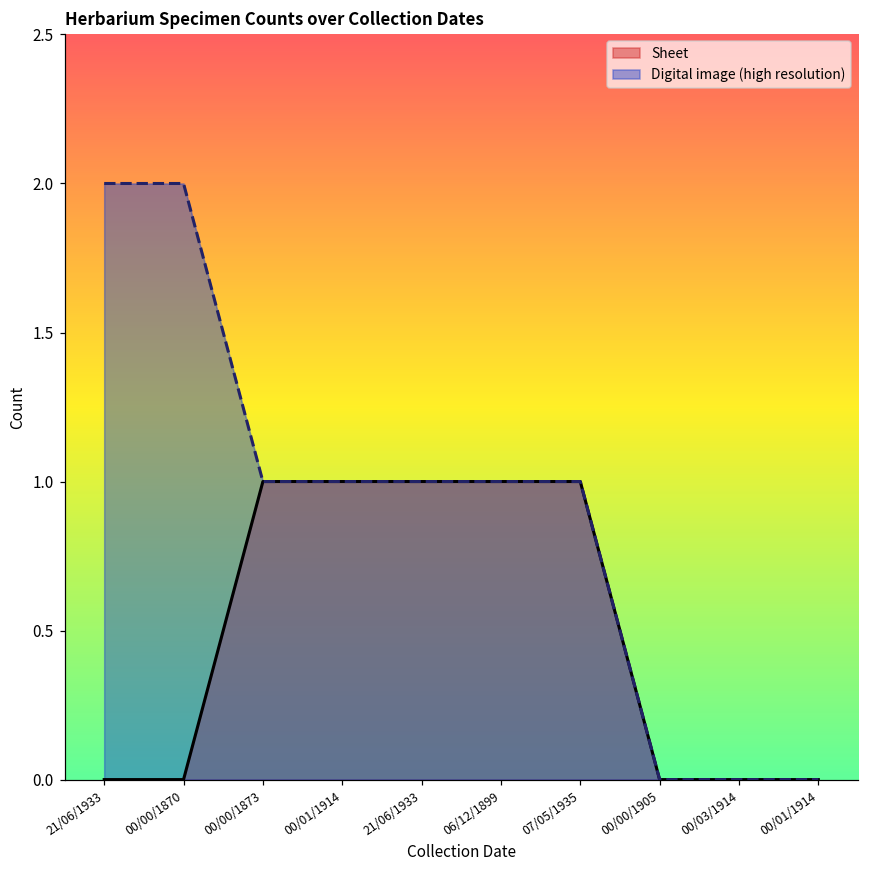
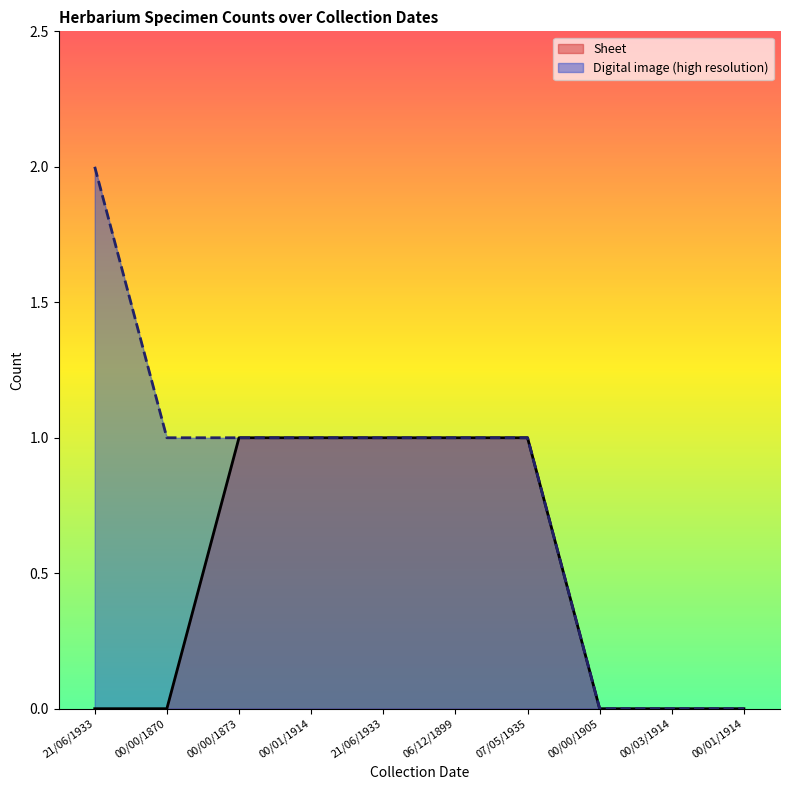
  {
    "Sheet": {
      "00/00/1870": 0
    },
    "Digital image (high resolution)": {
-     "00/00/1870": 2
+     "00/00/1870": 1
    }
  }
